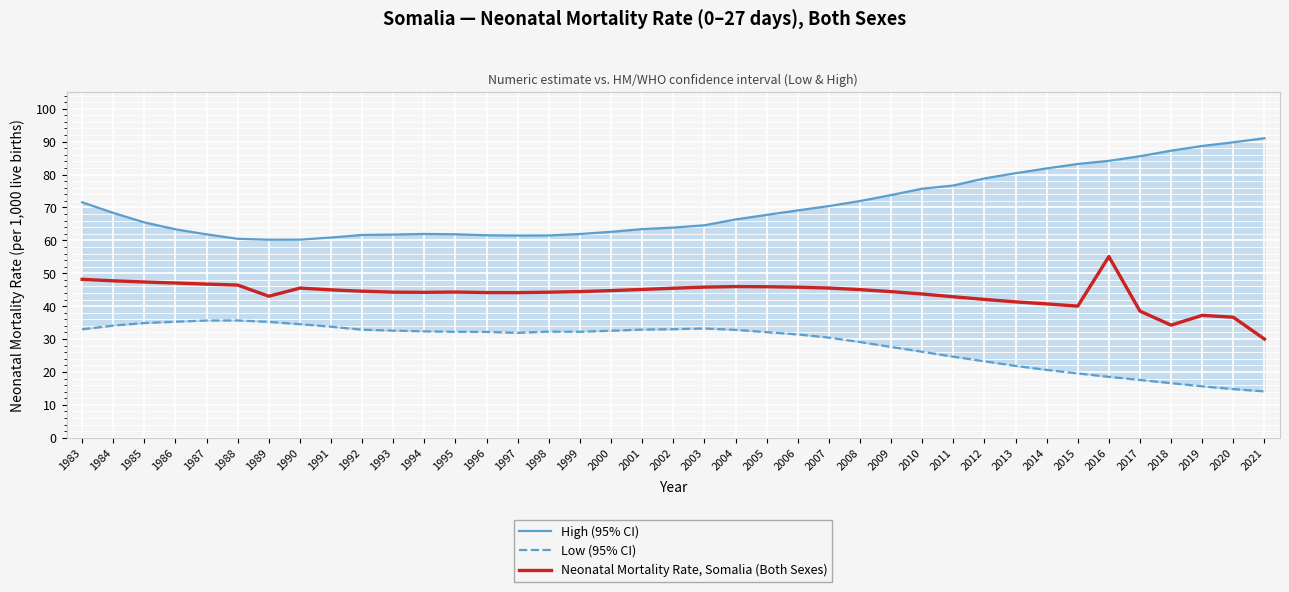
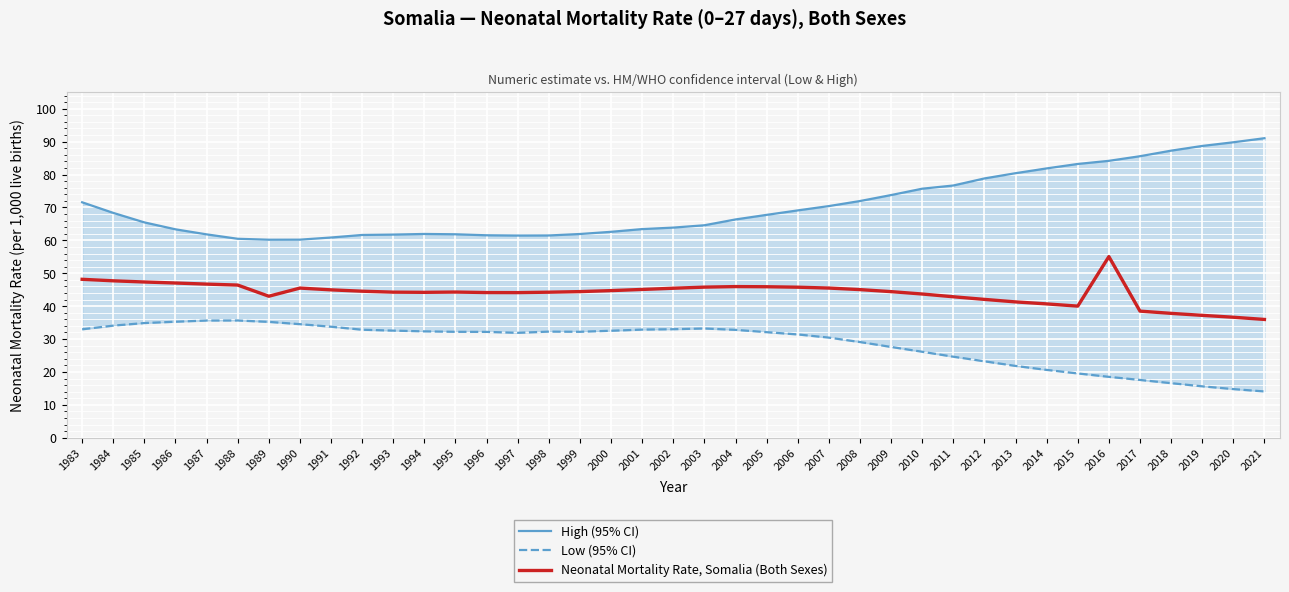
  {
    "Neonatal Mortality Rate, Somalia (Both Sexes)": {
      "1983": 48,
      "1984": 48,
      "1985": 47,
      "1986": 47,
      "1987": 47,
      "1988": 46,
      "1989": 43,
      "1990": 45,
      "1991": 45,
      "1992": 45,
      "1993": 44,
      "1994": 44,
      "1995": 44,
      "1996": 44,
      "1997": 44,
      "1998": 44,
      "1999": 44,
      "2000": 45,
      "2001": 45,
      "2002": 45,
      "2003": 46,
      "2004": 46,
      "2005": 46,
      "2006": 46,
      "2007": 45,
      "2008": 45,
      "2009": 44,
      "2010": 44,
      "2011": 43,
      "2012": 42,
      "2013": 41,
      "2014": 41,
      "2015": 40,
      "2016": 55,
      "2017": 38,
-     "2018": 34,
+     "2018": 38,
      "2019": 37,
      "2020": 37,
-     "2021": 30
+     "2021": 36
    }
  }
